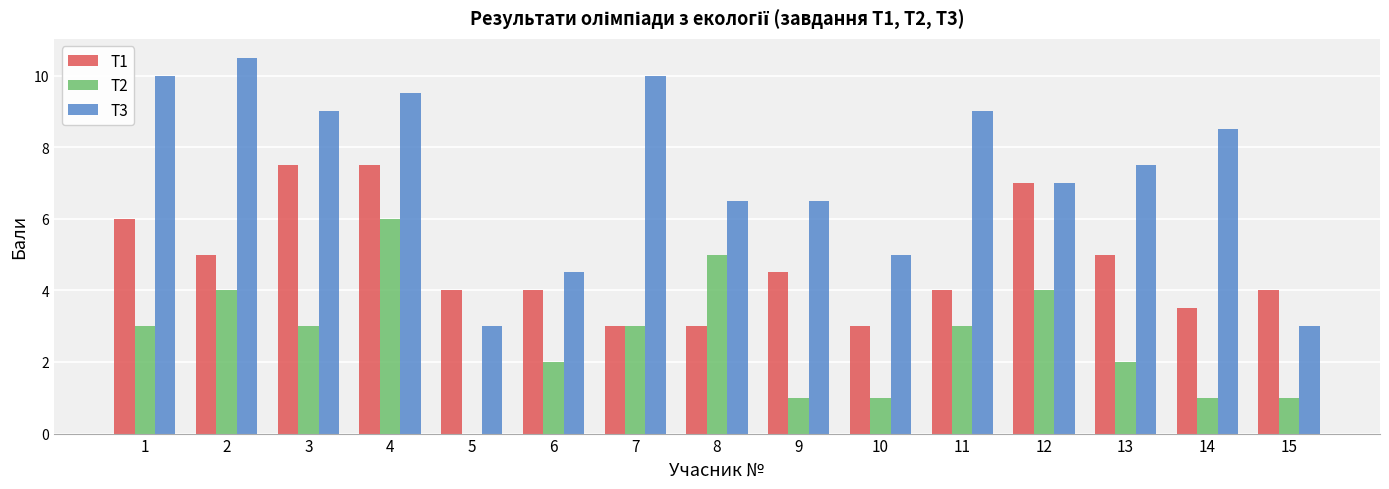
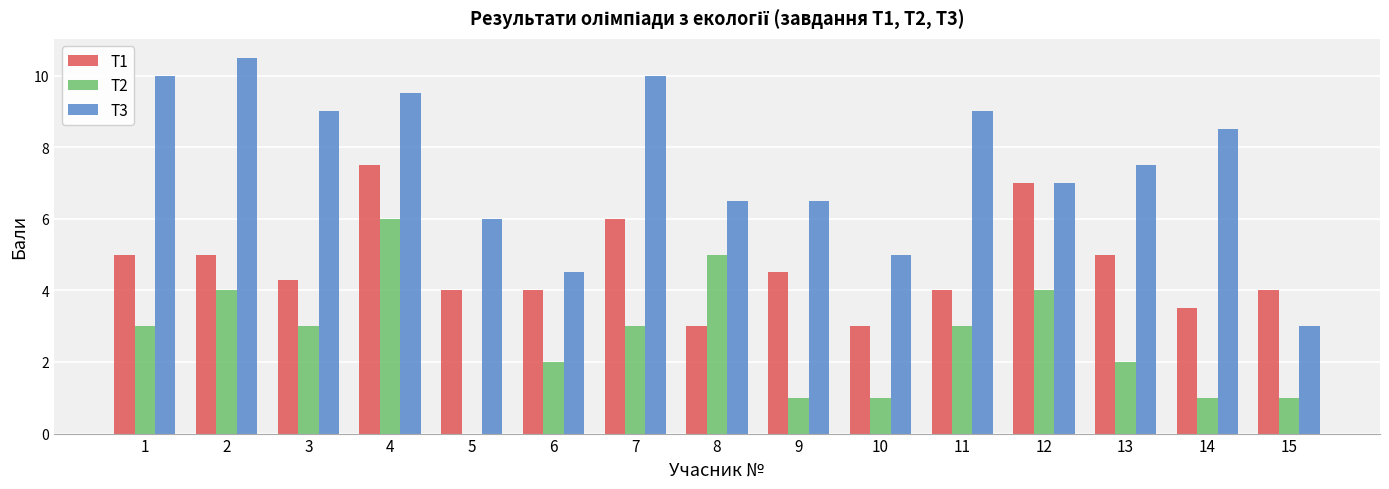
  {
    "T1": {
-     "1": 6,
+     "1": 5,
      "2": 5.0,
-     "3": 7.5,
+     "3": 4.3,
      "4": 7.5,
      "5": 4.0,
      "6": 4.0,
-     "7": 3,
+     "7": 6,
      "8": 3.0,
      "9": 4.5,
      "10": 3.0,
      "11": 4.0,
      "12": 7.0,
      "13": 5.0,
      "14": 3.5,
      "15": 4.0
    },
    "T2": {
      "1": 3.0,
      "2": 4.0,
      "3": 3.0,
      "4": 6.0,
      "5": 0.0,
      "6": 2.0,
      "7": 3.0,
      "8": 5.0,
      "9": 1.0,
      "10": 1.0,
      "11": 3.0,
      "12": 4.0,
      "13": 2.0,
      "14": 1.0,
      "15": 1.0
    },
    "T3": {
      "1": 10,
      "2": 10.5,
      "3": 9,
      "4": 9.5,
-     "5": 3,
+     "5": 6,
      "6": 4.5,
      "7": 10,
      "8": 6.5,
      "9": 6.5,
      "10": 5,
      "11": 9,
      "12": 7,
      "13": 7.5,
      "14": 8.5,
      "15": 3
    }
  }
